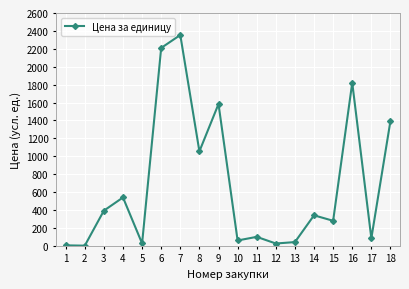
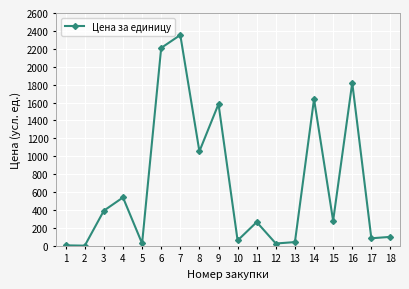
  {
    "1": 0,
    "2": 0,
    "3": 400,
    "4": 500,
    "5": 0,
    "6": 2200,
    "7": 2400,
    "8": 1100,
    "9": 1600,
    "10": 100,
-   "11": 100,
+   "11": 300,
    "12": 0,
    "13": 0,
-   "14": 300,
+   "14": 1600,
    "15": 300,
    "16": 1800,
    "17": 100,
-   "18": 1400
+   "18": 100
  }
